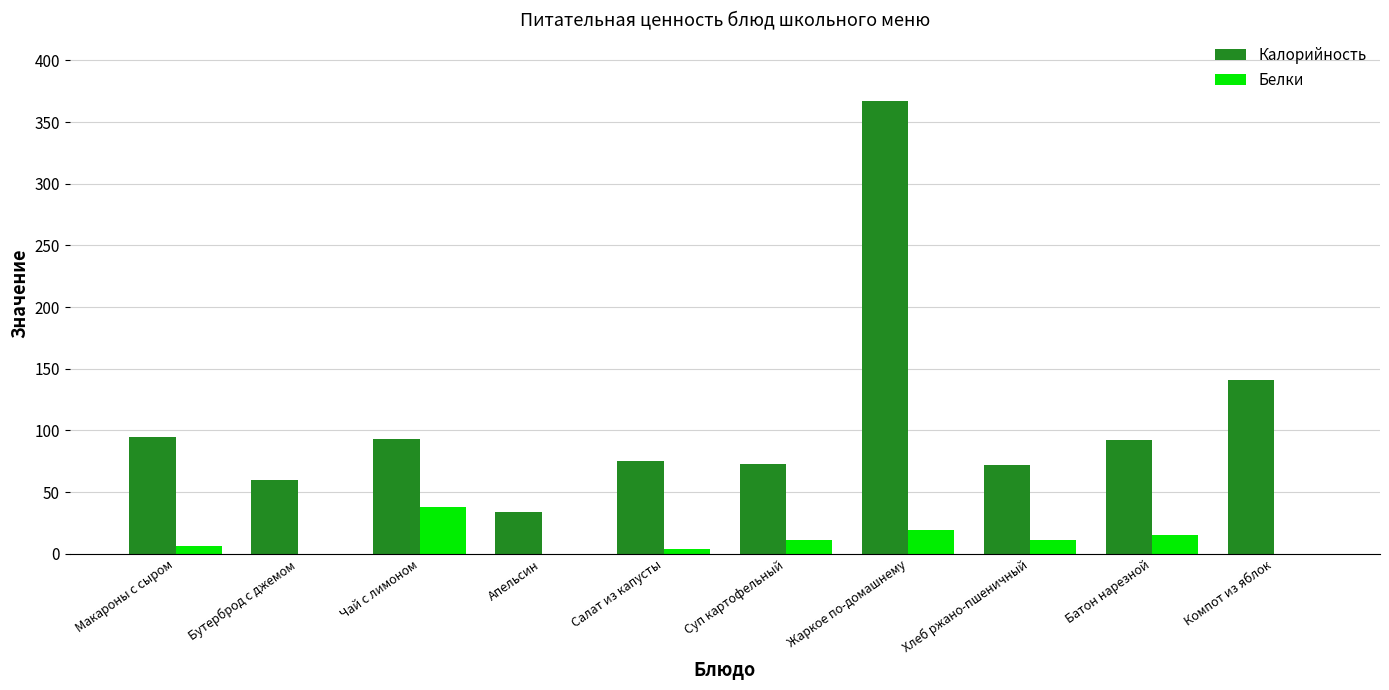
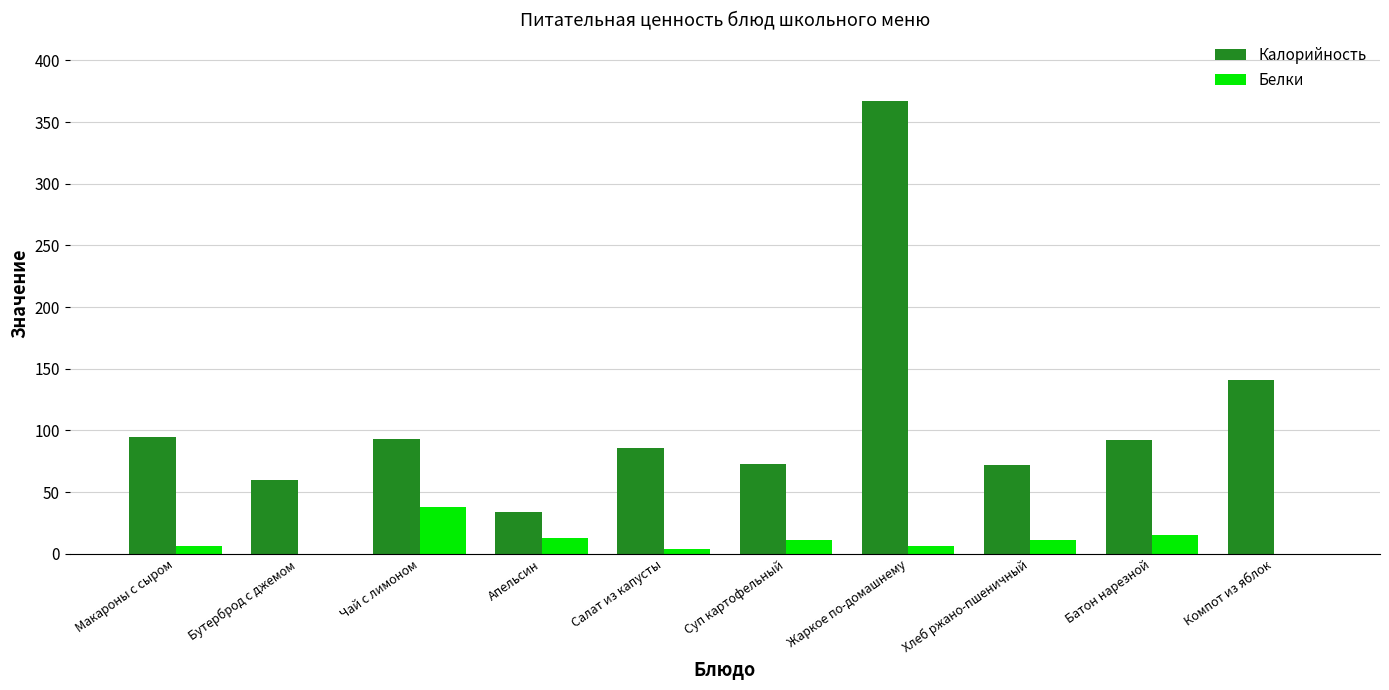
  {
    "Калорийность": {
      "Макароны с сыром": 95,
      "Бутерброд с джемом": 60,
      "Чай с лимоном": 93,
      "Апельсин": 34,
-     "Салат из капусты": 75,
+     "Салат из капусты": 86,
      "Суп картофельный": 73,
      "Жаркое по-домашнему": 367,
      "Хлеб ржано-пшеничный": 72,
      "Батон нарезной": 92,
      "Компот из яблок": 141
    },
    "Белки": {
      "Макароны с сыром": 6,
      "Бутерброд с джемом": 0,
      "Чай с лимоном": 38,
-     "Апельсин": 0,
+     "Апельсин": 13,
      "Салат из капусты": 4,
      "Суп картофельный": 11,
-     "Жаркое по-домашнему": 19,
+     "Жаркое по-домашнему": 6,
      "Хлеб ржано-пшеничный": 11,
      "Батон нарезной": 15,
      "Компот из яблок": 0
    }
  }
